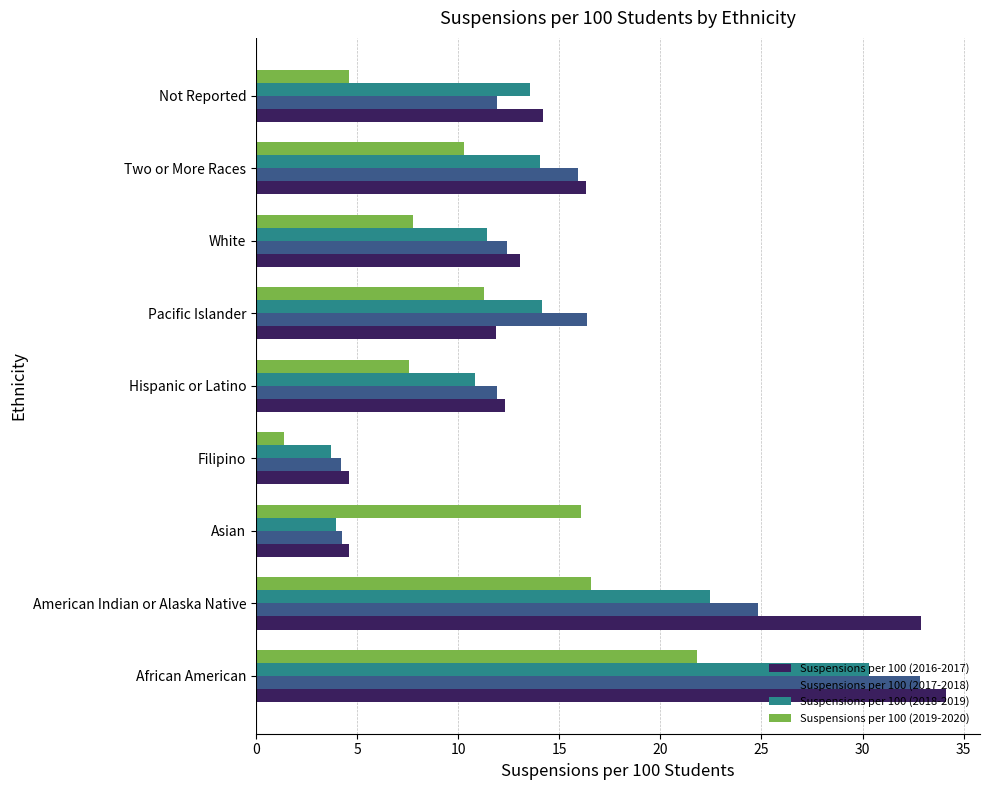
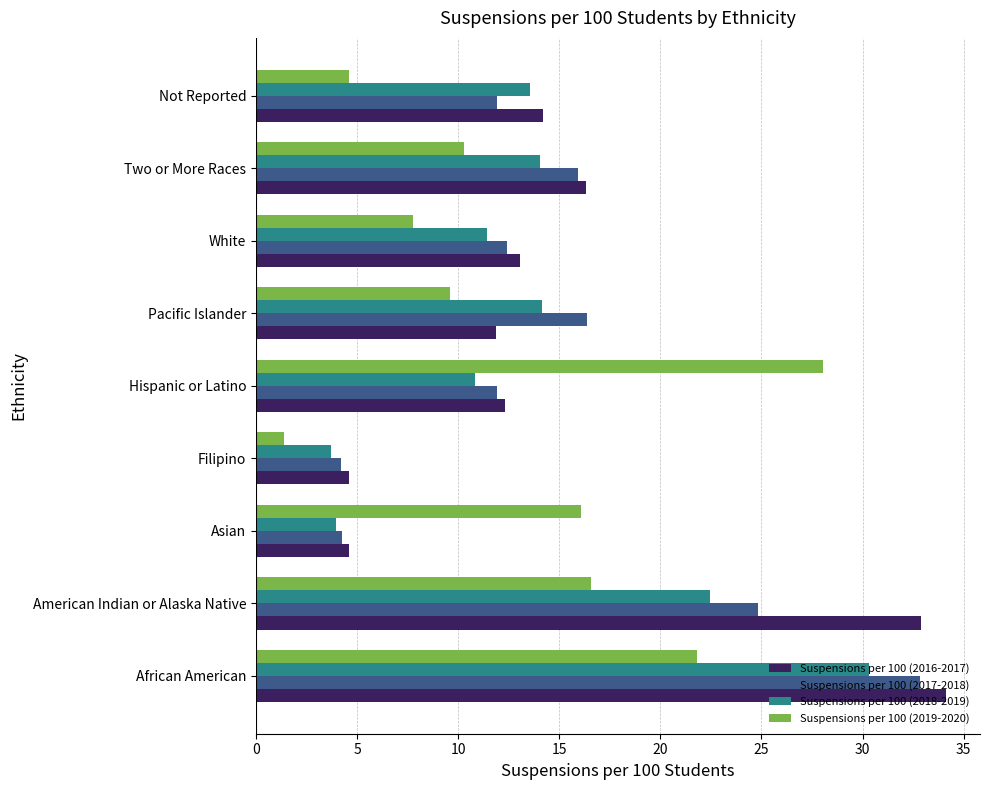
  {
    "Suspensions per 100 (2016-2017)": {
      "Not Reported": 14.2,
      "Two or More Races": 16.3,
      "White": 13.0,
      "Pacific Islander": 11.9,
      "Hispanic or Latino": 12.3,
      "Filipino": 4.6,
      "Asian": 4.6,
      "American Indian or Alaska Native": 32.9,
      "African American": 34.1
    },
    "Suspensions per 100 (2019-2020)": {
      "Not Reported": 4.6,
      "Two or More Races": 10.3,
      "White": 7.8,
-     "Pacific Islander": 11.3,
-     "Hispanic or Latino": 7.5,
+     "Pacific Islander": 9.6,
+     "Hispanic or Latino": 28.1,
      "Filipino": 1.4,
      "Asian": 16.1,
      "American Indian or Alaska Native": 16.6,
      "African American": 21.8
    }
  }
